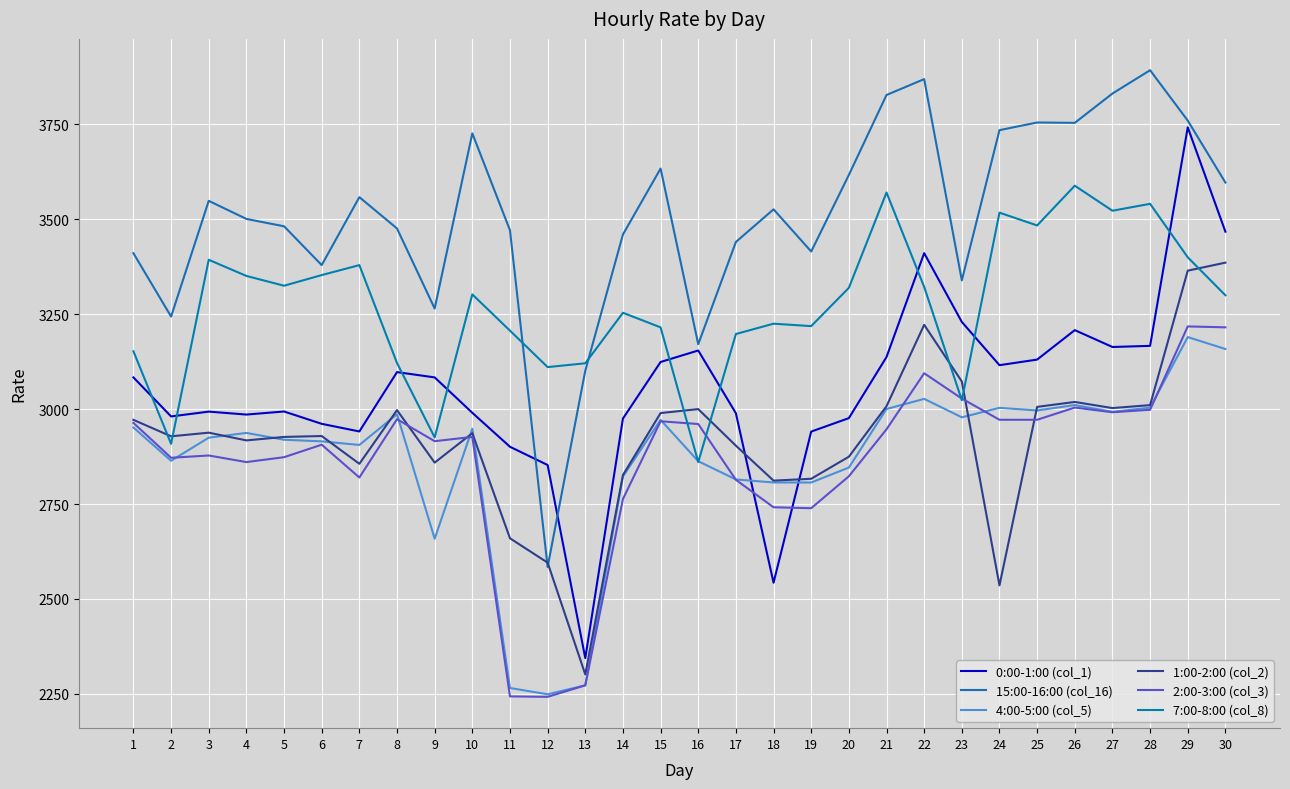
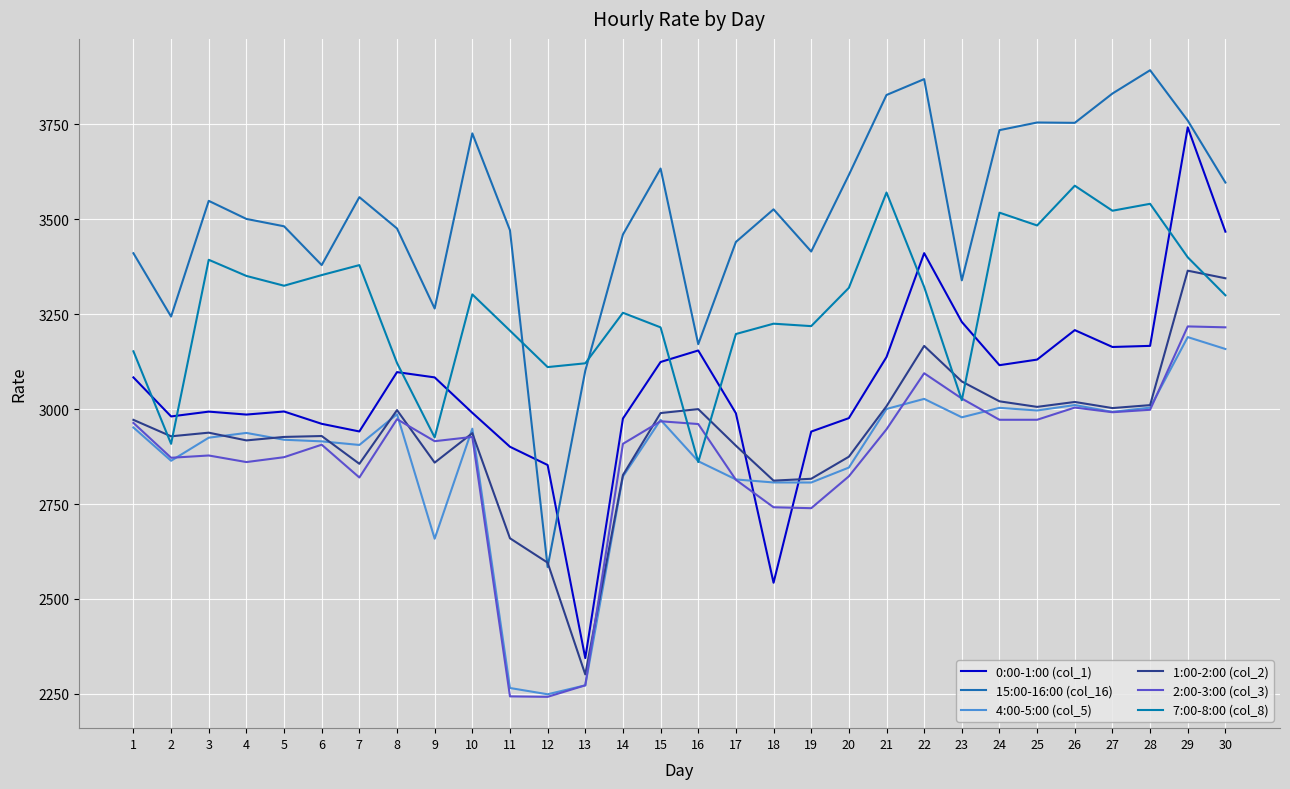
  {
    "0:00-1:00 (col_1)": {
      "1": 3080,
      "2": 2980,
      "3": 2990,
      "4": 2990,
      "5": 2990,
      "6": 2960,
      "7": 2940,
      "8": 3100,
      "9": 3080,
      "10": 2990,
      "11": 2900,
      "12": 2850,
      "13": 2340,
      "14": 2980,
      "15": 3120,
      "16": 3150,
      "17": 2990,
      "18": 2540,
      "19": 2940,
      "20": 2980,
      "21": 3140,
      "22": 3410,
      "23": 3230,
      "24": 3120,
      "25": 3130,
      "26": 3210,
      "27": 3160,
      "28": 3170,
      "29": 3740,
      "30": 3470
    },
    "4:00-5:00 (col_5)": {
      "1": 2950,
      "2": 2860,
      "3": 2920,
      "4": 2940,
      "5": 2920,
      "6": 2910,
      "7": 2910,
      "8": 2990,
      "9": 2660,
      "10": 2950,
      "11": 2270,
      "19": 2810,
      "20": 2850,
      "21": 3000,
      "22": 3030,
      "23": 2980,
      "24": 3000,
      "25": 3000,
      "29": 3190,
      "30": 3160
    },
    "1:00-2:00 (col_2)": {
      "1": 2970,
      "2": 2930,
      "3": 2940,
      "4": 2920,
      "5": 2930,
      "6": 2930,
      "7": 2860,
      "8": 3000,
      "9": 2860,
      "10": 2940,
      "11": 2660,
      "12": 2600,
      "13": 2300,
      "15": 2990,
      "16": 3000,
      "17": 2900,
      "19": 2820,
      "20": 2870,
      "21": 3010,
-     "22": 3220,
+     "22": 3170,
      "23": 3070,
-     "24": 2540,
+     "24": 3020,
      "25": 3010,
      "26": 3020,
      "27": 3000,
      "29": 3360,
-     "30": 3390
+     "30": 3340
    },
    "2:00-3:00 (col_3)": {
      "1": 2960,
      "2": 2870,
      "3": 2880,
      "4": 2860,
      "5": 2870,
      "6": 2910,
      "7": 2820,
      "8": 2970,
      "9": 2920,
      "10": 2930,
      "11": 2240,
-     "14": 2760,
+     "14": 2910,
      "16": 2960,
      "18": 2740,
      "19": 2740,
      "20": 2820,
      "21": 2950,
      "22": 3090,
      "24": 2970,
      "25": 2970,
      "29": 3220,
      "30": 3220
    }
  }
